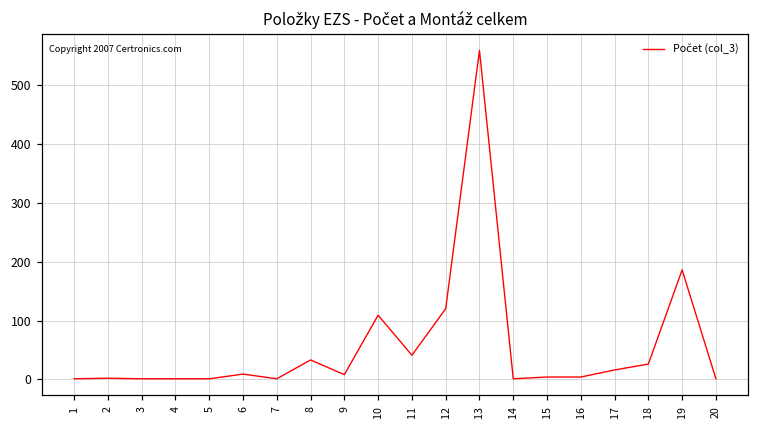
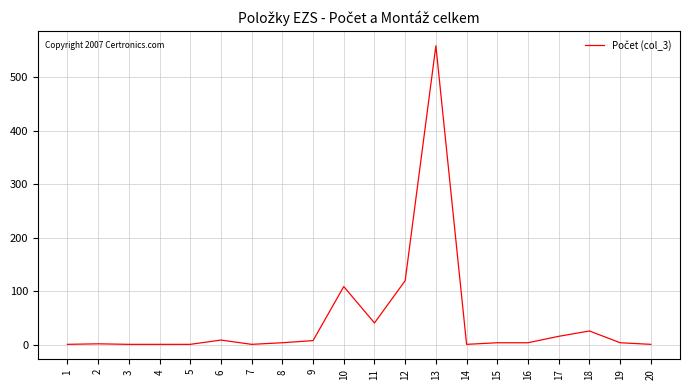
  {
    "1": 0,
    "2": 0,
    "3": 0,
    "4": 0,
    "5": 0,
    "6": 10,
    "7": 0,
-   "8": 30,
+   "8": 0,
    "9": 10,
    "10": 110,
    "11": 40,
    "12": 120,
    "13": 560,
    "14": 0,
    "15": 0,
    "16": 0,
    "17": 20,
    "18": 30,
-   "19": 190,
+   "19": 0,
    "20": 0
  }
